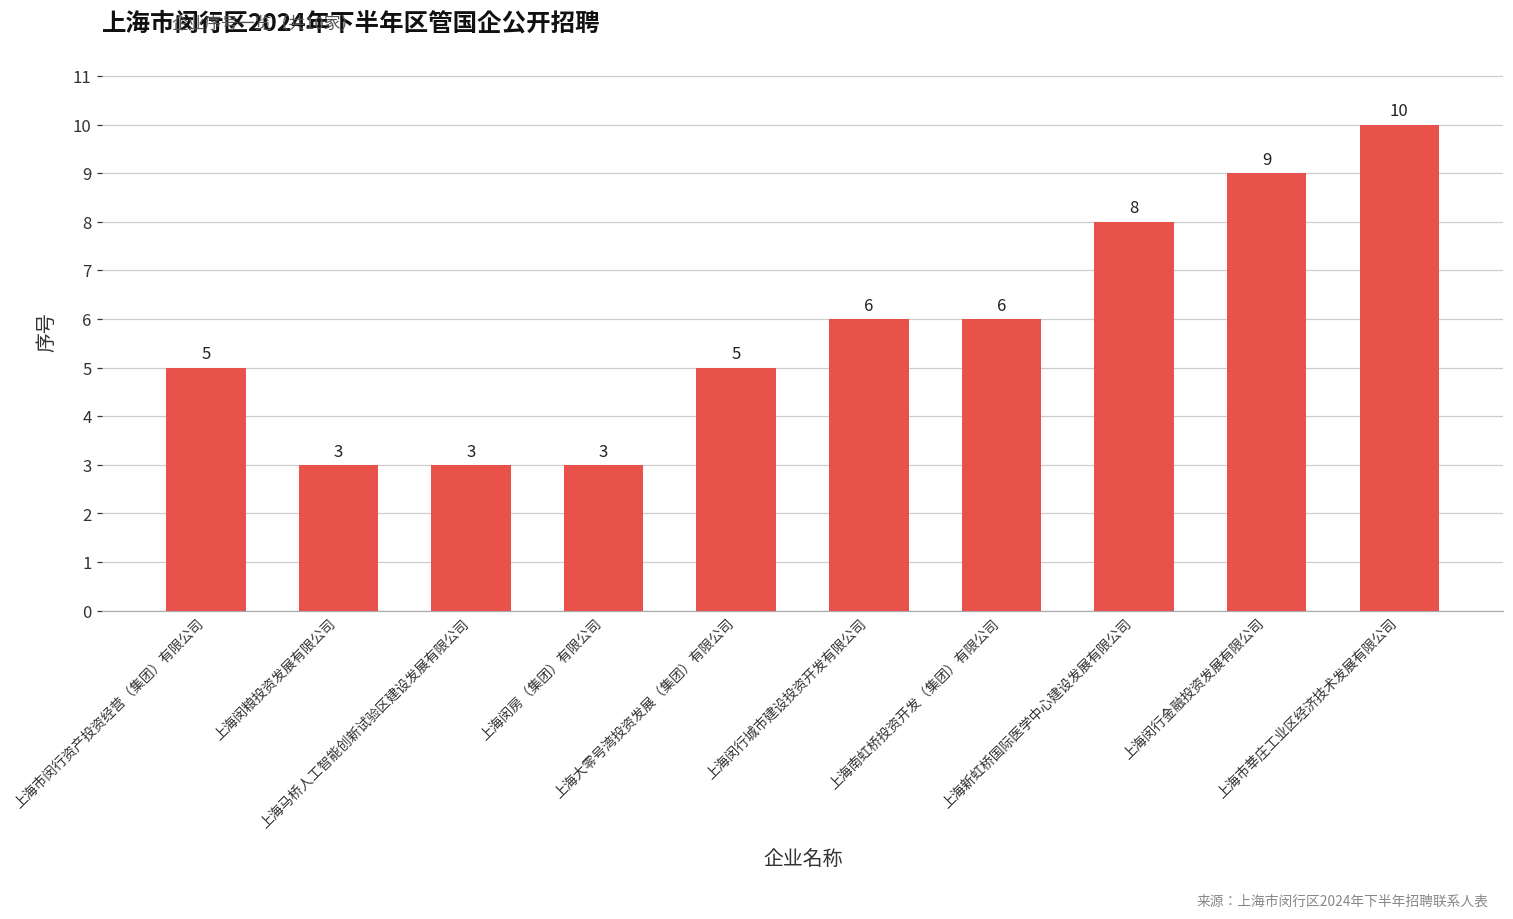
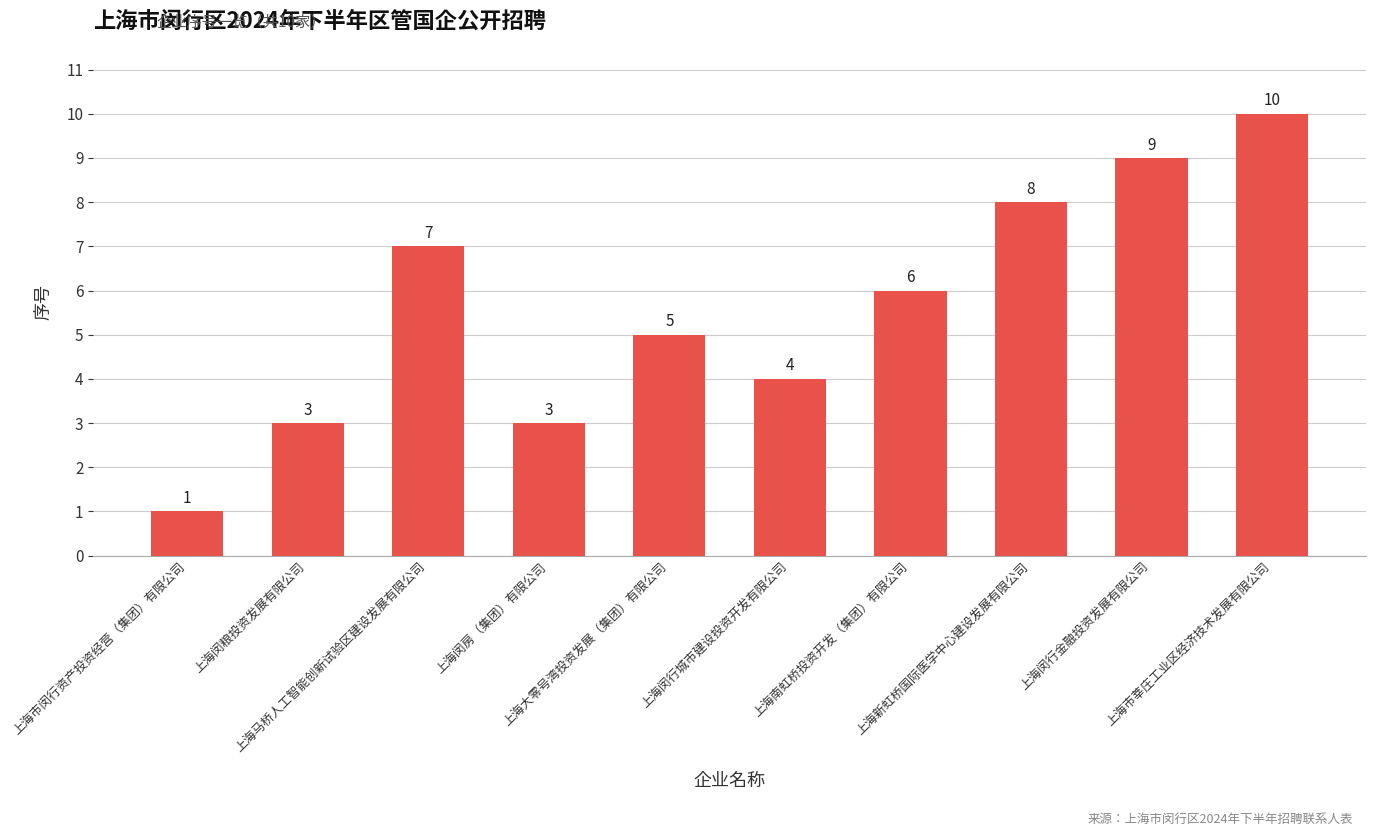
  {
-   "上海市闵行资产投资经营（集团）有限公司": 5,
+   "上海市闵行资产投资经营（集团）有限公司": 1,
    "上海闵粮投资发展有限公司": 3,
-   "上海马桥人工智能创新试验区建设发展有限公司": 3,
+   "上海马桥人工智能创新试验区建设发展有限公司": 7,
    "上海闵房（集团）有限公司": 3,
    "上海大零号湾投资发展（集团）有限公司": 5,
-   "上海闵行城市建设投资开发有限公司": 6,
+   "上海闵行城市建设投资开发有限公司": 4,
    "上海南虹桥投资开发（集团）有限公司": 6,
    "上海新虹桥国际医学中心建设发展有限公司": 8,
    "上海闵行金融投资发展有限公司": 9,
    "上海市莘庄工业区经济技术发展有限公司": 10
  }
